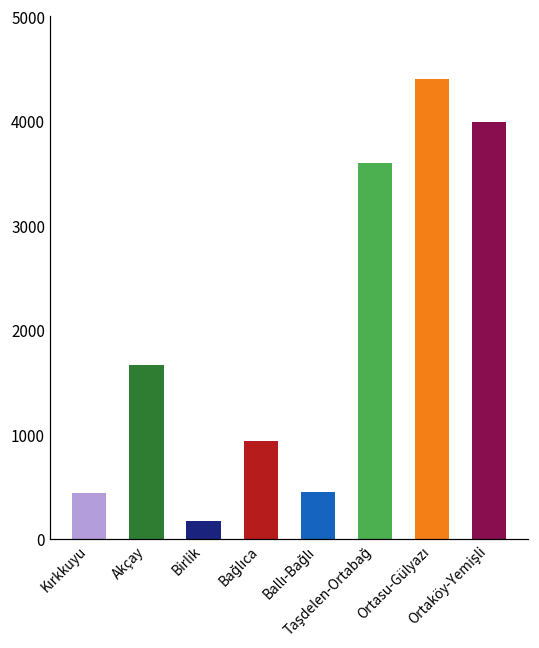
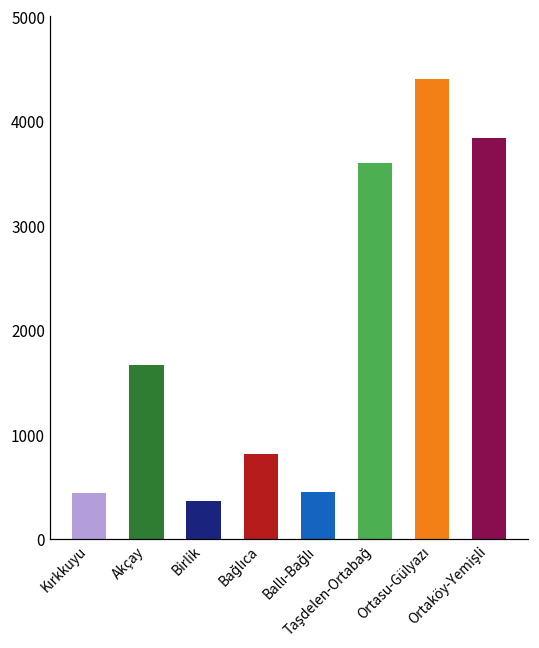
  {
    "Kırkkuyu": 400,
    "Akçay": 1700,
-   "Birlik": 200,
-   "Bağlıca": 900,
+   "Birlik": 400,
+   "Bağlıca": 800,
    "Ballı-Bağlı": 400,
    "Taşdelen-Ortabağ": 3600,
    "Ortasu-Gülyazı": 4400,
-   "Ortaköy-Yemişli": 4000
+   "Ortaköy-Yemişli": 3800
  }
